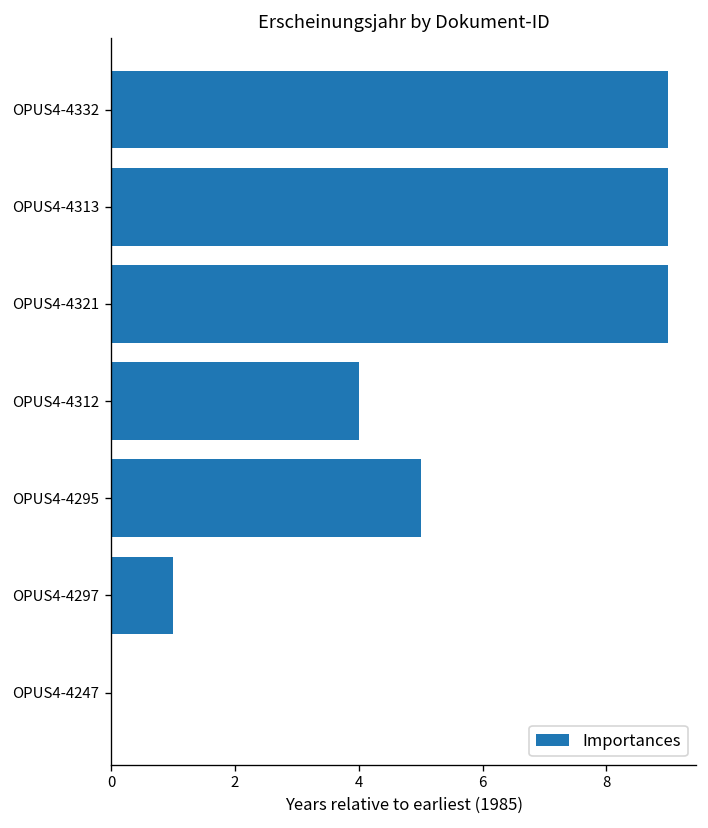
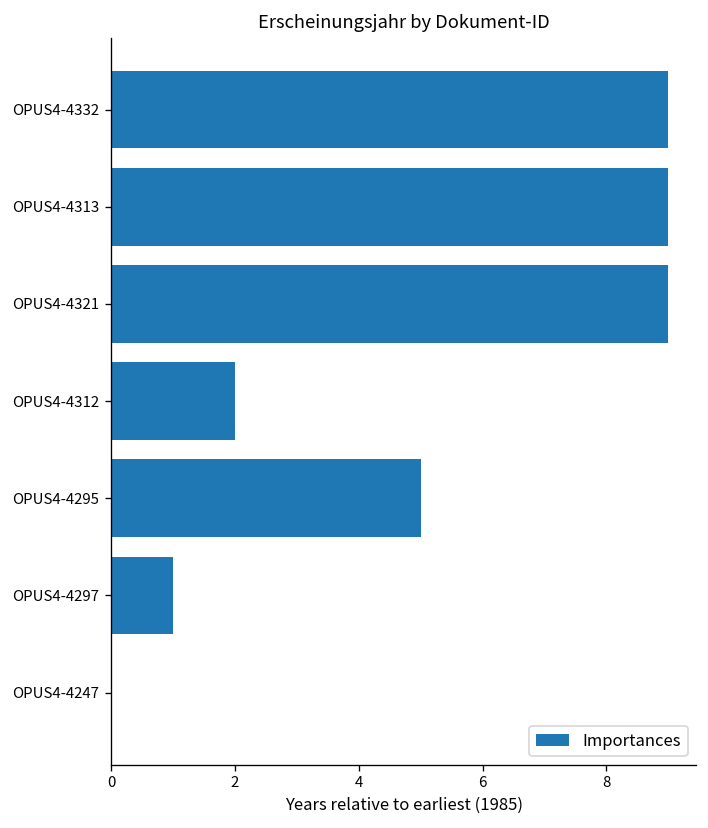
  {
    "OPUS4-4332": 9.0,
    "OPUS4-4313": 9.0,
    "OPUS4-4321": 9.0,
-   "OPUS4-4312": 4.0,
+   "OPUS4-4312": 2.0,
    "OPUS4-4295": 5.0,
    "OPUS4-4297": 1.0,
    "OPUS4-4247": 0.0
  }
